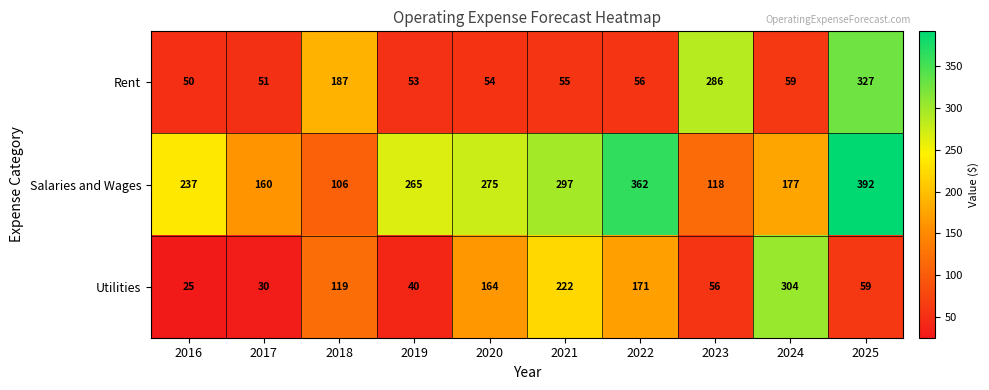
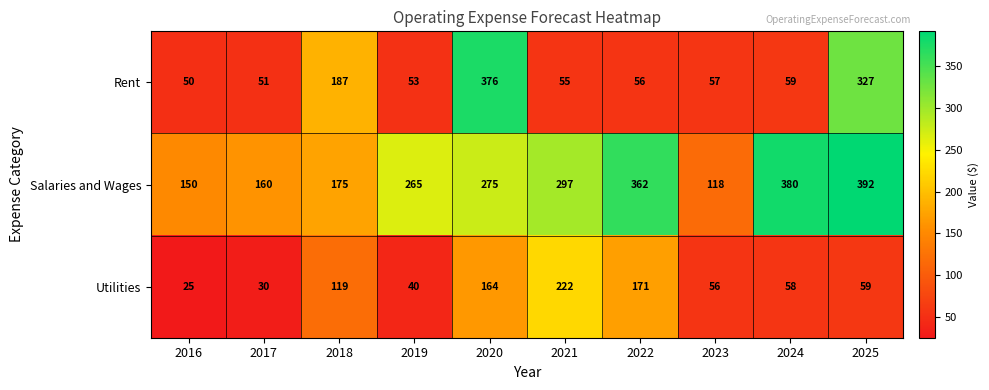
  {
    "Rent": {
      "2016": 50,
      "2017": 51,
      "2018": 187,
      "2019": 53,
-     "2020": 54,
+     "2020": 376,
      "2021": 55,
      "2022": 56,
-     "2023": 286,
+     "2023": 57,
      "2024": 59,
      "2025": 327
    },
    "Salaries and Wages": {
-     "2016": 237,
+     "2016": 150,
      "2017": 160,
-     "2018": 106,
+     "2018": 175,
      "2019": 265,
      "2020": 275,
      "2021": 297,
      "2022": 362,
      "2023": 118,
-     "2024": 177,
+     "2024": 380,
      "2025": 392
    },
    "Utilities": {
      "2016": 25,
      "2017": 30,
      "2018": 119,
      "2019": 40,
      "2020": 164,
      "2021": 222,
      "2022": 171,
      "2023": 56,
-     "2024": 304,
+     "2024": 58,
      "2025": 59
    }
  }
